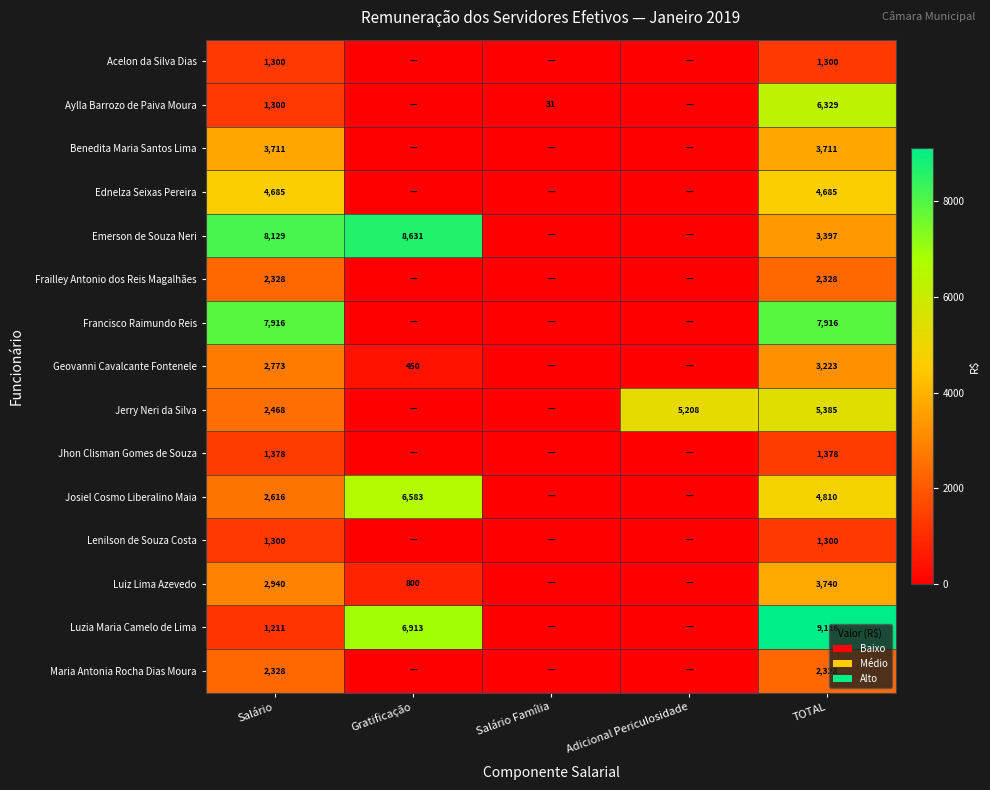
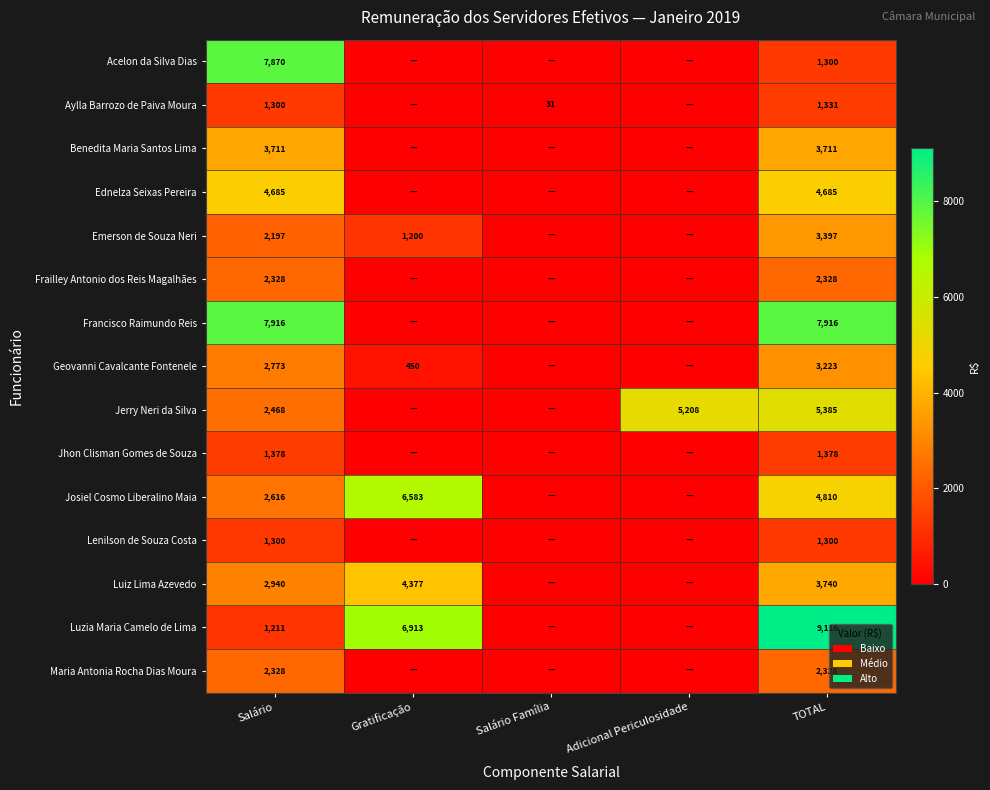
  {
    "Acelon da Silva Dias": {
-     "Salário": "1,300",
+     "Salário": "7,870",
      "TOTAL": "1,300"
    },
    "Aylla Barrozo de Paiva Moura": {
      "Salário": "1,300",
      "Salário Família": "31",
-     "TOTAL": "6,329"
+     "TOTAL": "1,331"
    },
    "Benedita Maria Santos Lima": {
      "Salário": "3,711",
      "TOTAL": "3,711"
    },
    "Ednelza Seixas Pereira": {
      "Salário": "4,685",
      "TOTAL": "4,685"
    },
    "Emerson de Souza Neri": {
-     "Salário": "8,129",
-     "Gratificação": "8,631",
+     "Salário": "2,197",
+     "Gratificação": "1,200",
      "TOTAL": "3,397"
    },
    "Frailley Antonio dos Reis Magalhães": {
      "Salário": "2,328",
      "TOTAL": "2,328"
    },
    "Francisco Raimundo Reis": {
      "Salário": "7,916",
      "TOTAL": "7,916"
    },
    "Geovanni Cavalcante Fontenele": {
      "Salário": "2,773",
      "Gratificação": "450",
      "TOTAL": "3,223"
    },
    "Jerry Neri da Silva": {
      "Salário": "2,468",
      "Adicional Periculosidade": "5,208",
      "TOTAL": "5,385"
    },
    "Jhon Clisman Gomes de Souza": {
      "Salário": "1,378",
      "TOTAL": "1,378"
    },
    "Josiel Cosmo Liberalino Maia": {
      "Salário": "2,616",
      "Gratificação": "6,583",
      "TOTAL": "4,810"
    },
    "Lenilson de Souza Costa": {
      "Salário": "1,300",
      "TOTAL": "1,300"
    },
    "Luiz Lima Azevedo": {
      "Salário": "2,940",
-     "Gratificação": "800",
+     "Gratificação": "4,377",
      "TOTAL": "3,740"
    },
    "Luzia Maria Camelo de Lima": {
      "Salário": "1,211",
      "Gratificação": "6,913"
    },
    "Maria Antonia Rocha Dias Moura": {
      "Salário": "2,328"
    }
  }
